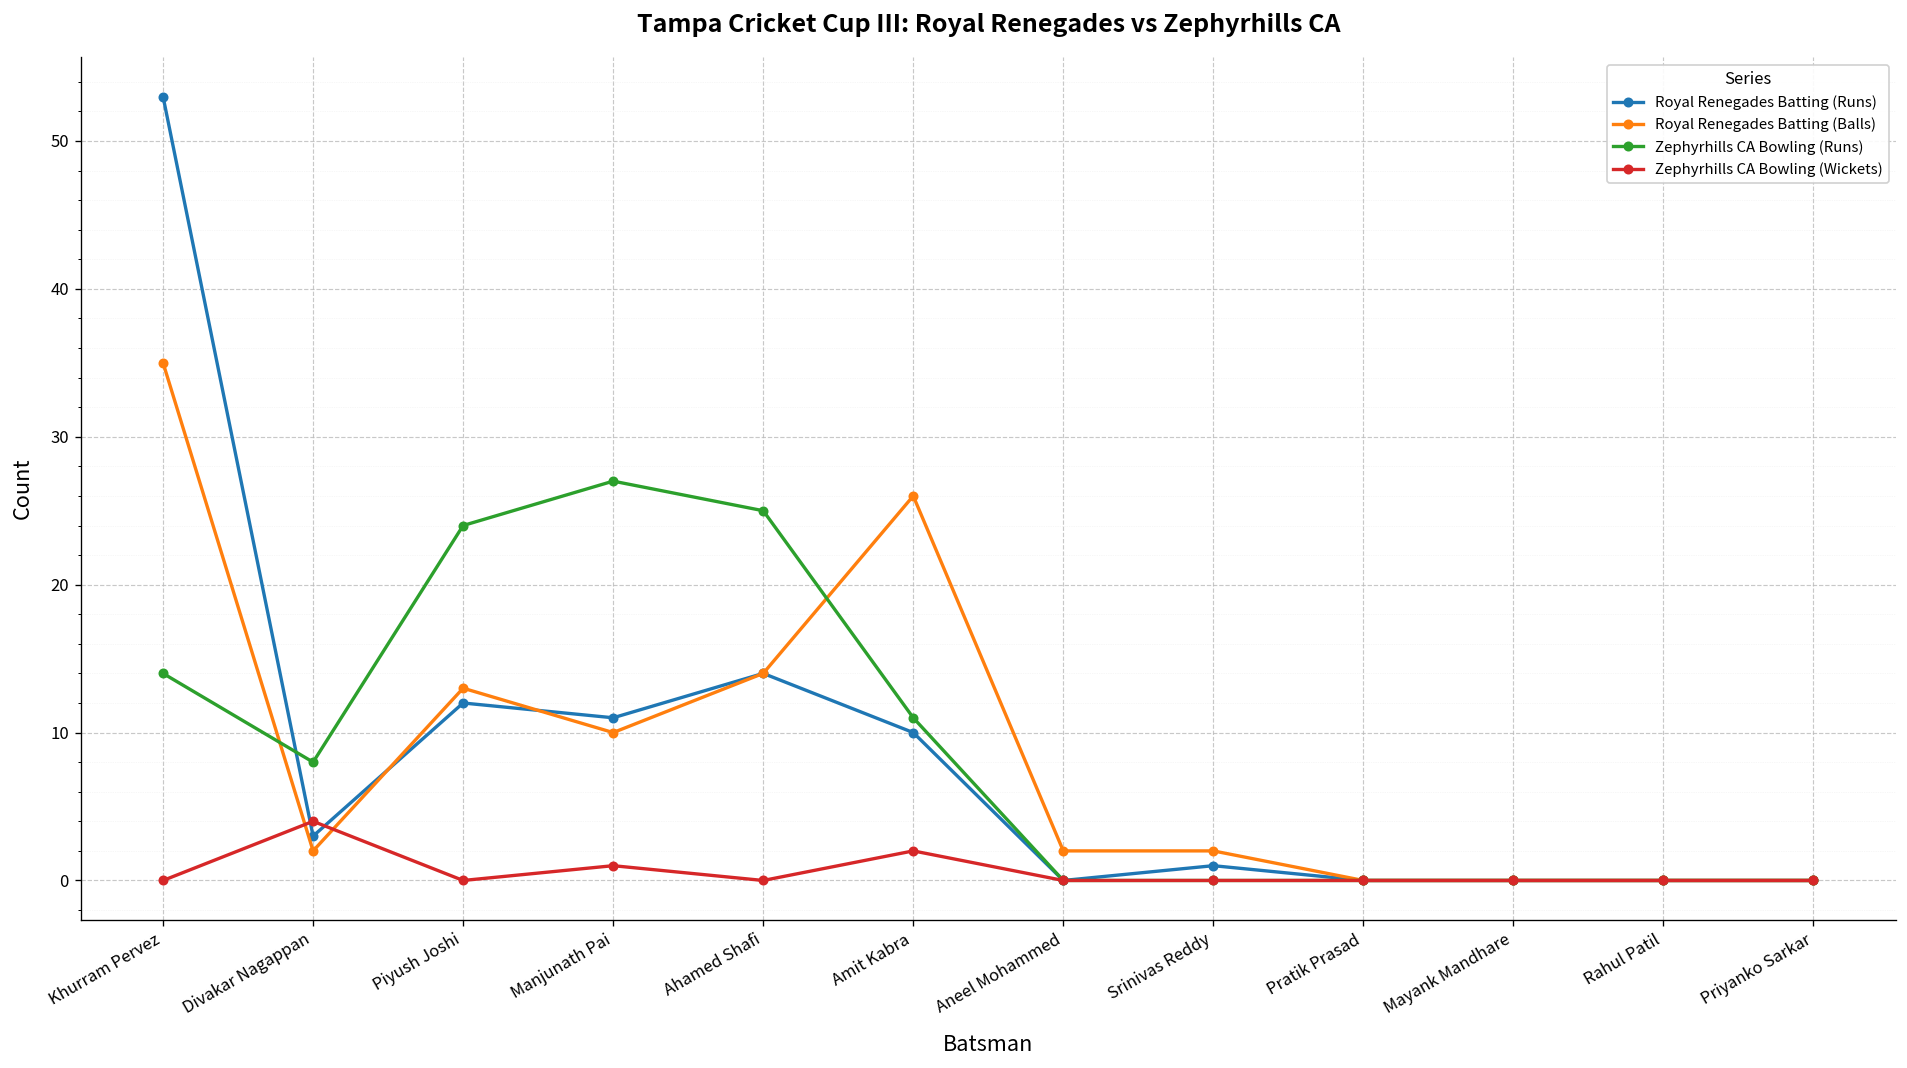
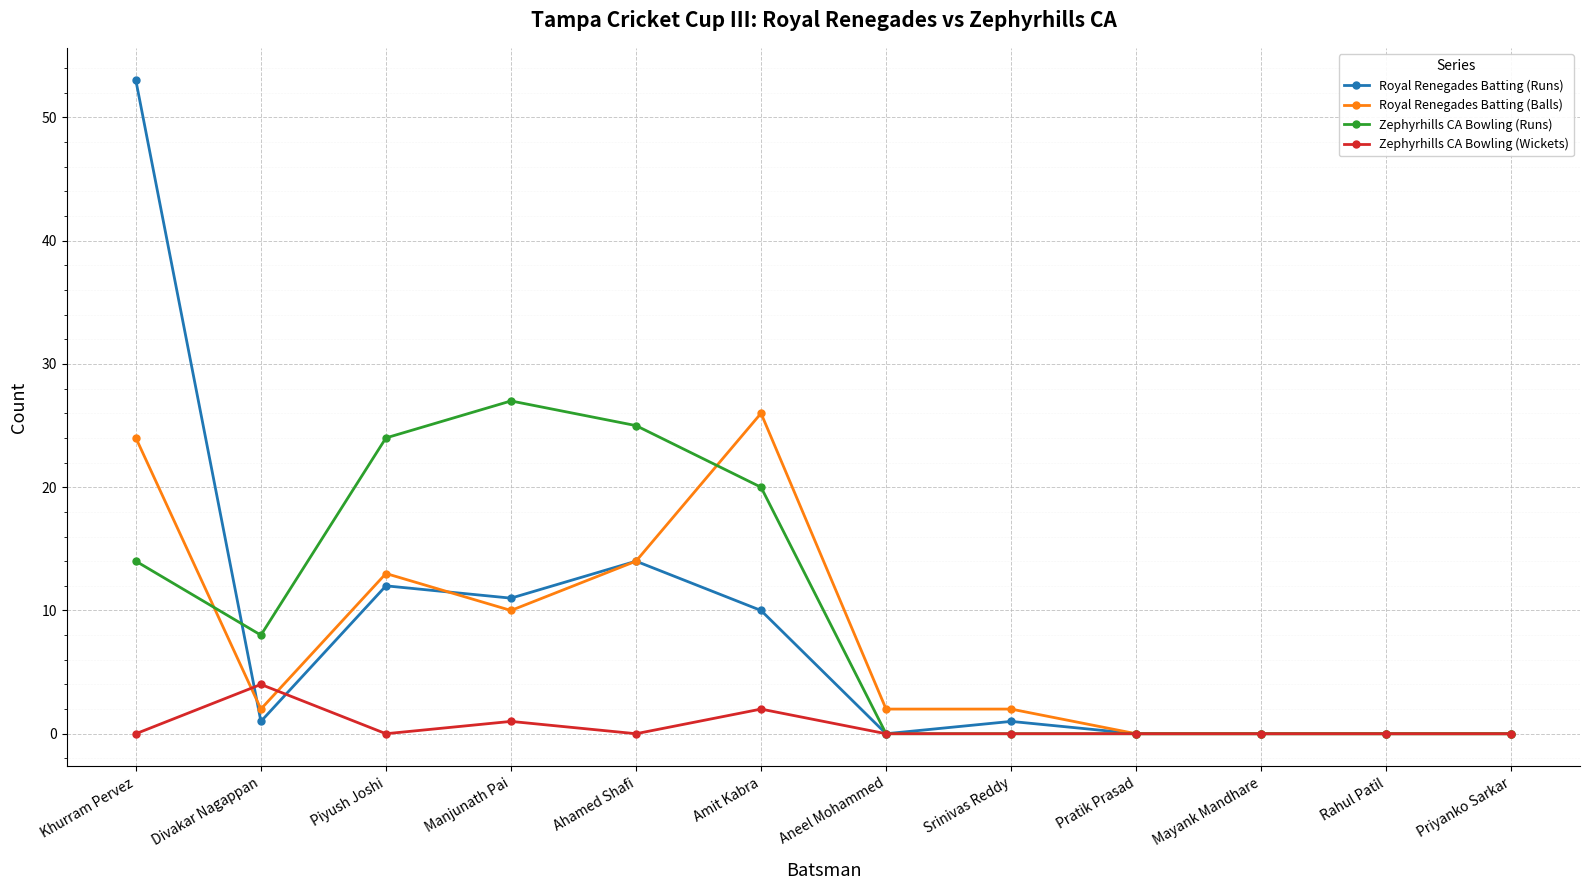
  {
    "Royal Renegades Batting (Runs)": {
      "Khurram Pervez": 53,
-     "Divakar Nagappan": 3,
+     "Divakar Nagappan": 1,
      "Piyush Joshi": 12,
      "Manjunath Pai": 11,
      "Amit Kabra": 10,
      "Srinivas Reddy": 1
    },
    "Royal Renegades Batting (Balls)": {
-     "Khurram Pervez": 35,
+     "Khurram Pervez": 24,
      "Divakar Nagappan": 2,
      "Piyush Joshi": 13,
      "Manjunath Pai": 10,
      "Amit Kabra": 26,
      "Aneel Mohammed": 2,
      "Srinivas Reddy": 2
    },
    "Zephyrhills CA Bowling (Runs)": {
      "Khurram Pervez": 14,
      "Divakar Nagappan": 8,
      "Piyush Joshi": 24,
      "Manjunath Pai": 27,
      "Ahamed Shafi": 25,
-     "Amit Kabra": 11
+     "Amit Kabra": 20
    },
    "Zephyrhills CA Bowling (Wickets)": {
      "Khurram Pervez": 0,
      "Divakar Nagappan": 4,
      "Piyush Joshi": 0,
      "Manjunath Pai": 1,
      "Ahamed Shafi": 0,
      "Amit Kabra": 2
    }
  }
